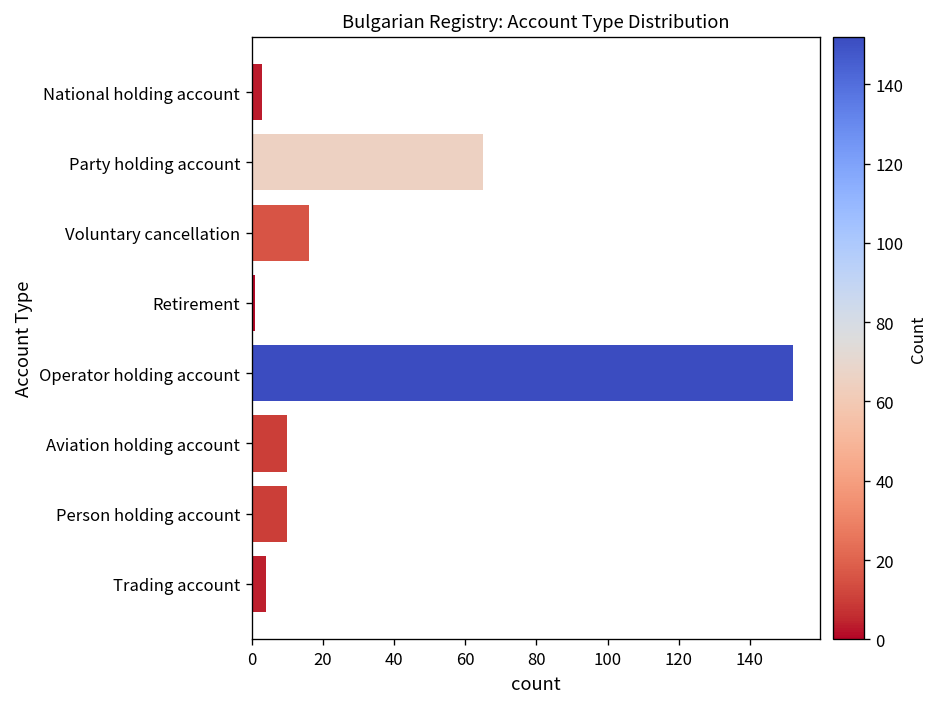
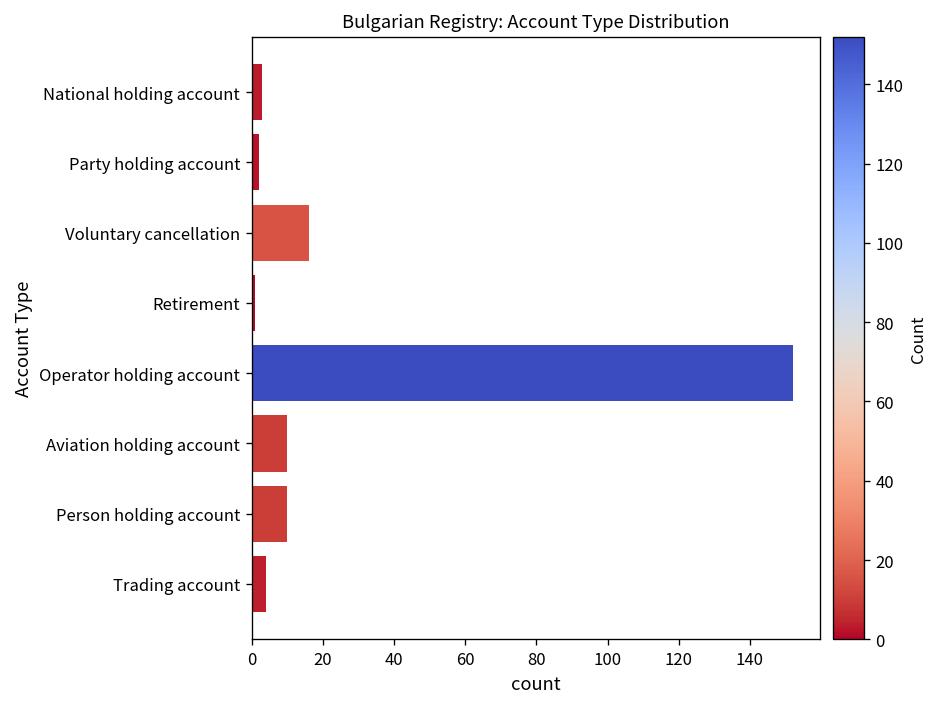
  {
    "National holding account": 3,
-   "Party holding account": 65,
+   "Party holding account": 2,
    "Voluntary cancellation": 16,
    "Retirement": 1,
    "Operator holding account": 152,
    "Aviation holding account": 10,
    "Person holding account": 10,
    "Trading account": 4
  }
